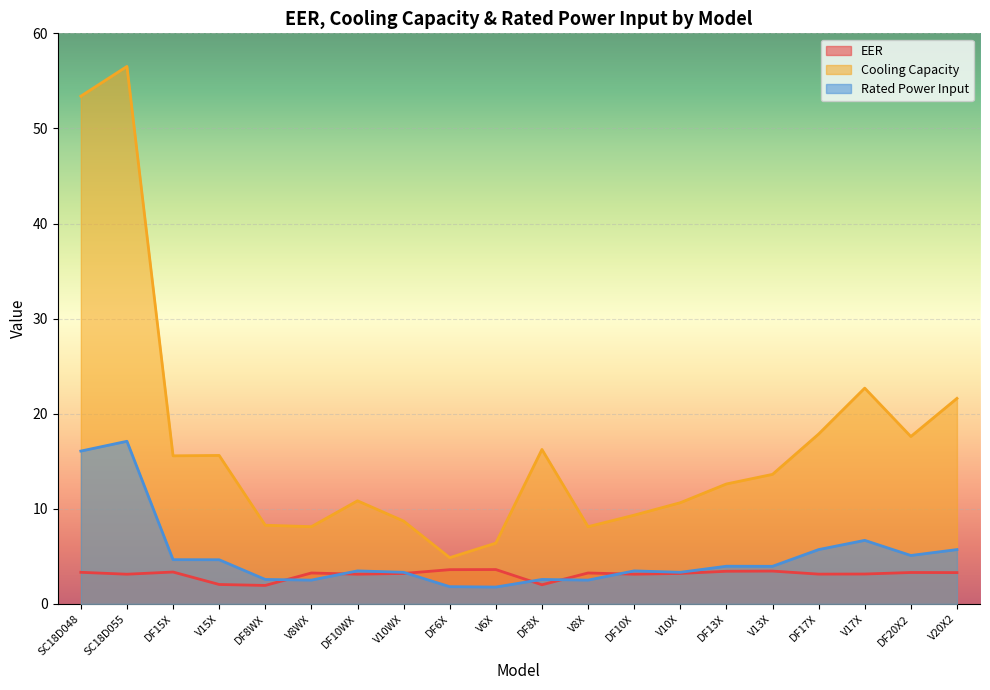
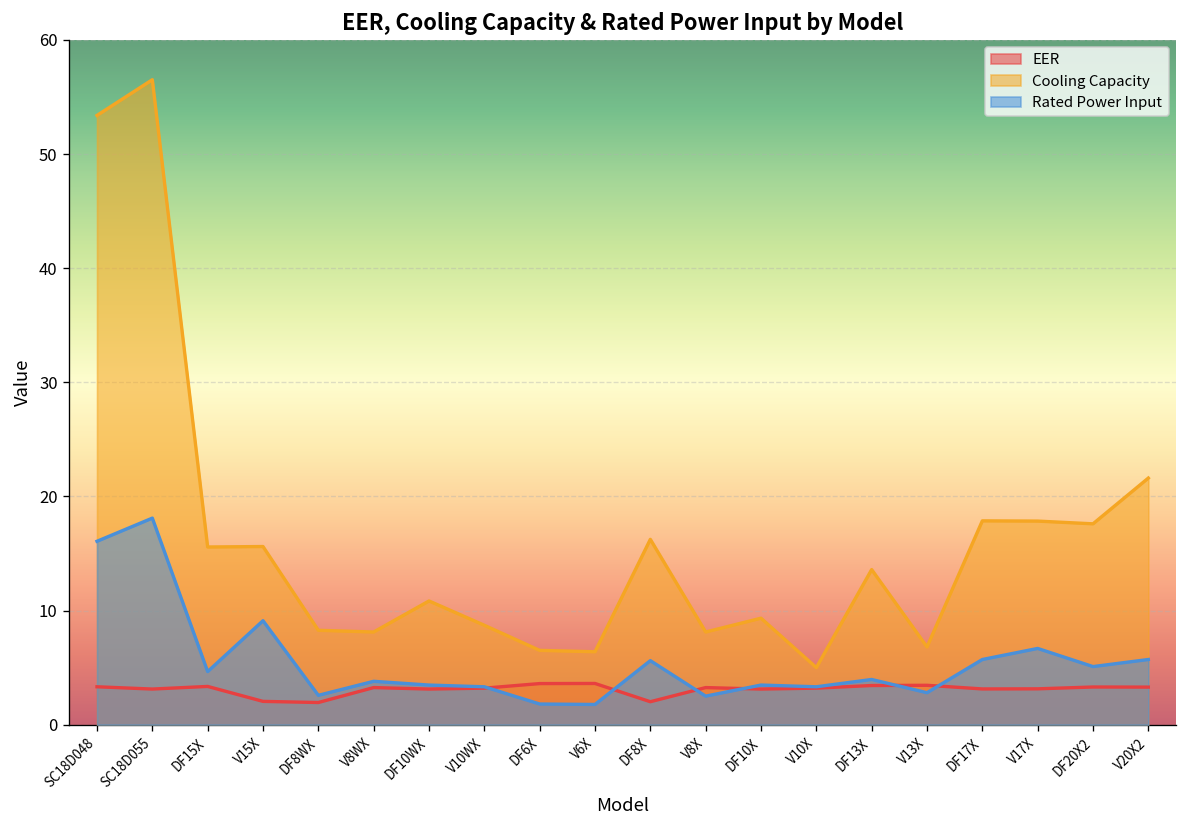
  {
    "EER": {
      "SC18D048": 3,
      "SC18D055": 3,
      "DF15X": 3,
      "V15X": 2,
      "DF8WX": 2,
      "V8WX": 3,
      "DF10WX": 3,
      "DF6X": 4,
      "V6X": 4,
      "DF8X": 2,
      "V8X": 3,
      "DF10X": 3,
      "DF13X": 3,
      "V13X": 3,
      "DF17X": 3,
      "V17X": 3,
      "DF20X2": 3,
      "V20X2": 3
    },
    "Cooling Capacity": {
      "SC18D048": 53,
      "SC18D055": 57,
      "DF15X": 16,
      "V15X": 16,
      "DF8WX": 8,
      "V8WX": 8,
      "DF10WX": 11,
      "V10WX": 9,
-     "DF6X": 5,
+     "DF6X": 7,
      "V6X": 6,
      "DF8X": 16,
      "V8X": 8,
      "DF10X": 9,
-     "V10X": 11,
-     "DF13X": 13,
-     "V13X": 14,
+     "V10X": 5,
+     "DF13X": 14,
+     "V13X": 7,
      "DF17X": 18,
-     "V17X": 23,
+     "V17X": 18,
      "DF20X2": 18,
      "V20X2": 22
    },
    "Rated Power Input": {
      "SC18D048": 16,
-     "SC18D055": 17,
+     "SC18D055": 18,
      "DF15X": 5,
-     "V15X": 5,
+     "V15X": 9,
      "DF8WX": 3,
-     "V8WX": 3,
+     "V8WX": 4,
      "DF10WX": 3,
      "DF6X": 2,
      "V6X": 2,
-     "DF8X": 3,
+     "DF8X": 6,
      "V8X": 3,
      "DF10X": 3,
      "DF13X": 4,
-     "V13X": 4,
+     "V13X": 3,
      "DF17X": 6,
      "V17X": 7,
      "DF20X2": 5,
      "V20X2": 6
    }
  }
